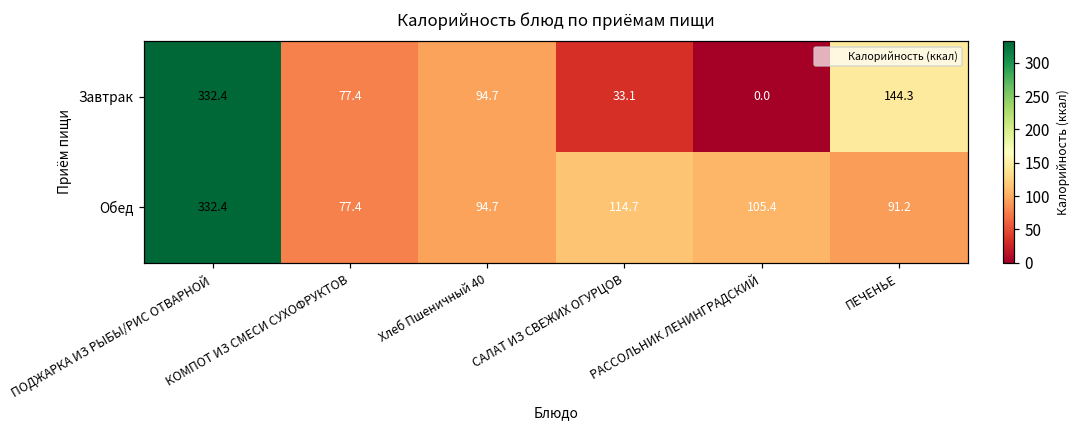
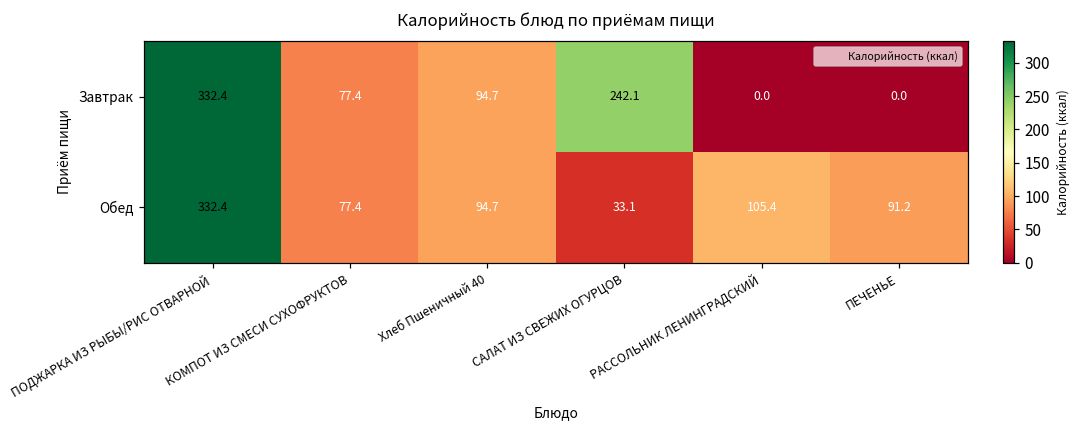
  {
    "Завтрак": {
      "ПОДЖАРКА ИЗ РЫБЫ/РИС ОТВАРНОЙ": 332.4,
      "КОМПОТ ИЗ СМЕСИ СУХОФРУКТОВ": 77.4,
      "Хлеб Пшеничный 40": 94.7,
-     "САЛАТ ИЗ СВЕЖИХ ОГУРЦОВ": 33.1,
+     "САЛАТ ИЗ СВЕЖИХ ОГУРЦОВ": 242.1,
      "РАССОЛЬНИК ЛЕНИНГРАДСКИЙ": 0.0,
-     "ПЕЧЕНЬЕ": 144.3
+     "ПЕЧЕНЬЕ": 0.0
    },
    "Обед": {
      "ПОДЖАРКА ИЗ РЫБЫ/РИС ОТВАРНОЙ": 332.4,
      "КОМПОТ ИЗ СМЕСИ СУХОФРУКТОВ": 77.4,
      "Хлеб Пшеничный 40": 94.7,
-     "САЛАТ ИЗ СВЕЖИХ ОГУРЦОВ": 114.7,
+     "САЛАТ ИЗ СВЕЖИХ ОГУРЦОВ": 33.1,
      "РАССОЛЬНИК ЛЕНИНГРАДСКИЙ": 105.4,
      "ПЕЧЕНЬЕ": 91.2
    }
  }
